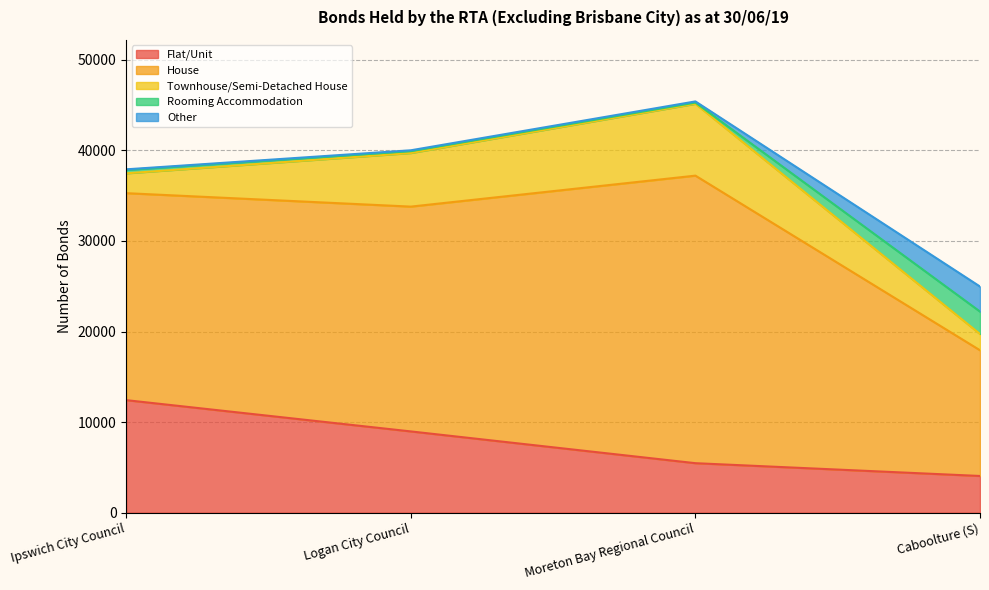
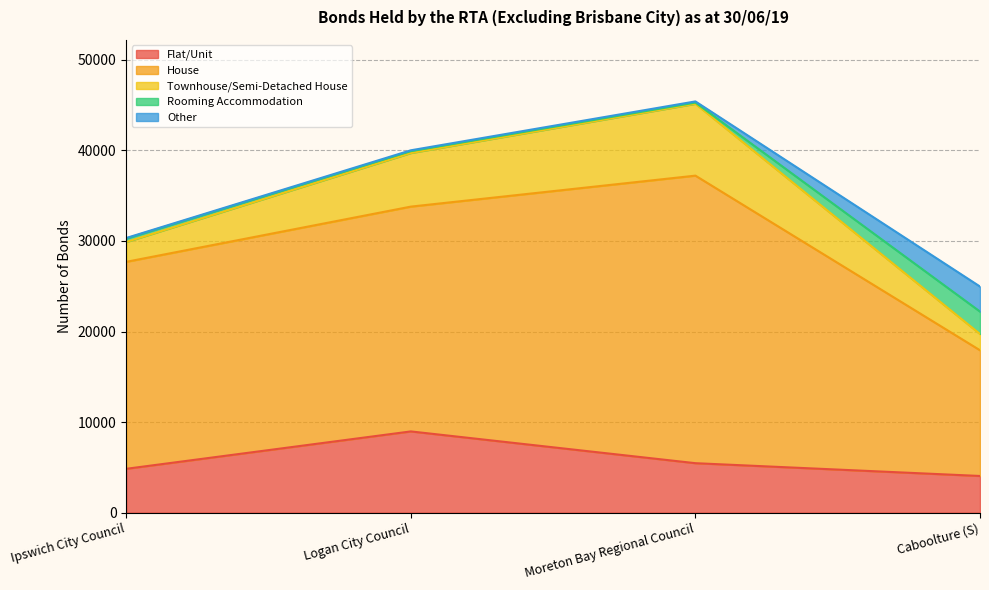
  {
    "Flat/Unit": {
-     "Ipswich City Council": 12000,
+     "Ipswich City Council": 5000,
      "Logan City Council": 9000,
      "Moreton Bay Regional Council": 5000,
      "Caboolture (S)": 4000
    },
    "Rooming Accommodation": {
      "Caboolture (S)": 2000
    },
    "Other": {
      "Caboolture (S)": 3000
    }
  }
